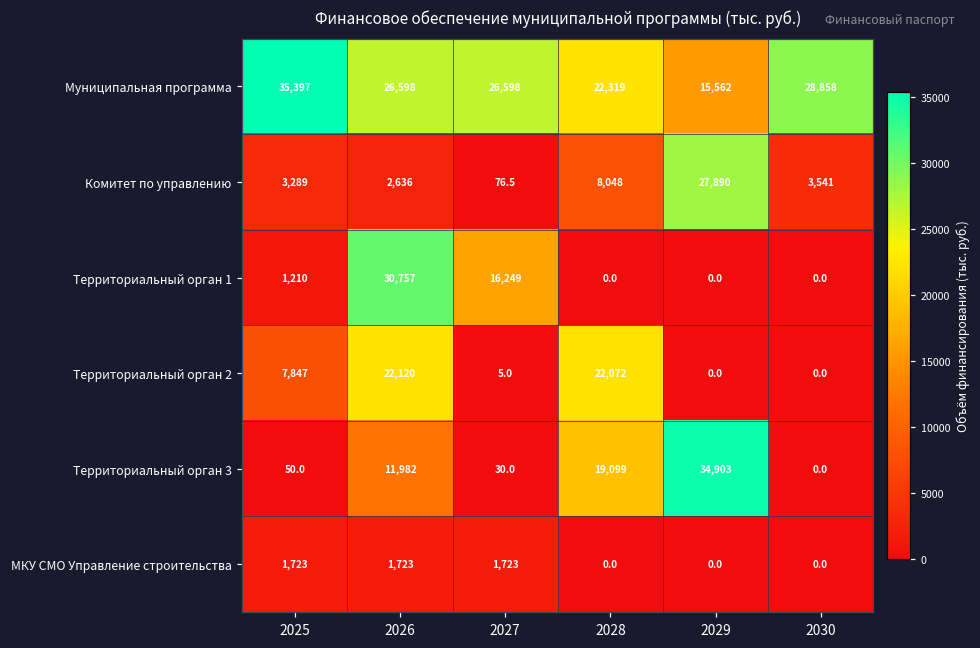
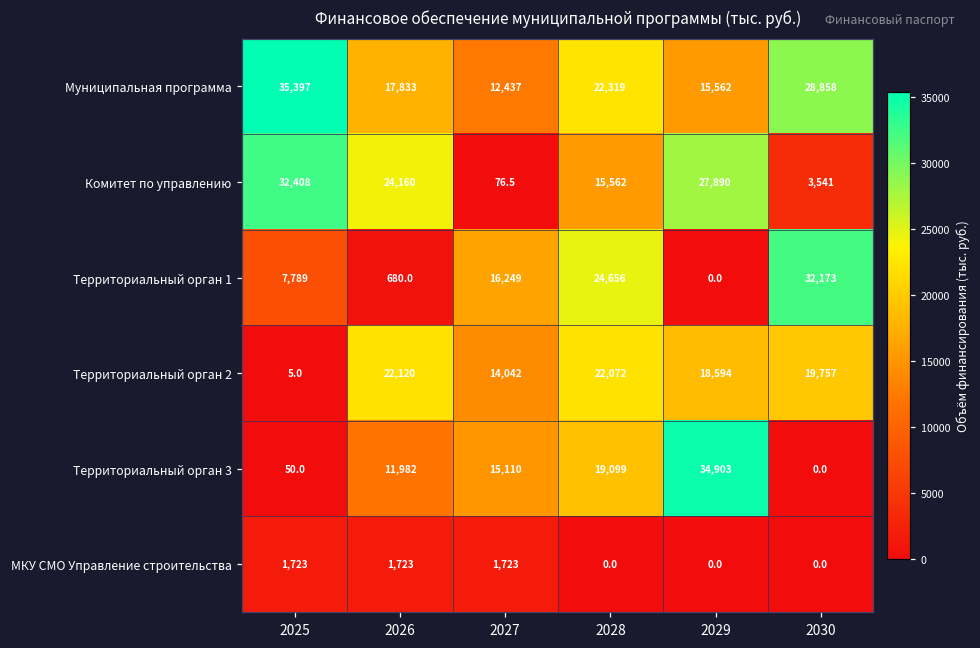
  {
    "Муниципальная программа": {
      "2025": "35,397",
-     "2026": "26,598",
-     "2027": "26,598",
+     "2026": "17,833",
+     "2027": "12,437",
      "2028": "22,319",
      "2029": "15,562",
      "2030": "28,858"
    },
    "Комитет по управлению": {
-     "2025": "3,289",
-     "2026": "2,636",
+     "2025": "32,408",
+     "2026": "24,160",
      "2027": "76.5",
-     "2028": "8,048",
+     "2028": "15,562",
      "2029": "27,890",
      "2030": "3,541"
    },
    "Территориальный орган 1": {
-     "2025": "1,210",
-     "2026": "30,757",
+     "2025": "7,789",
+     "2026": "680.0",
      "2027": "16,249",
-     "2028": "0.0",
+     "2028": "24,656",
      "2029": "0.0",
-     "2030": "0.0"
+     "2030": "32,173"
    },
    "Территориальный орган 2": {
-     "2025": "7,847",
+     "2025": "5.0",
      "2026": "22,120",
-     "2027": "5.0",
+     "2027": "14,042",
      "2028": "22,072",
-     "2029": "0.0",
-     "2030": "0.0"
+     "2029": "18,594",
+     "2030": "19,757"
    },
    "Территориальный орган 3": {
      "2025": "50.0",
      "2026": "11,982",
-     "2027": "30.0",
+     "2027": "15,110",
      "2028": "19,099",
      "2029": "34,903",
      "2030": "0.0"
    },
    "МКУ СМО Управление строительства": {
      "2025": "1,723",
      "2026": "1,723",
      "2027": "1,723",
      "2028": "0.0",
      "2029": "0.0",
      "2030": "0.0"
    }
  }
